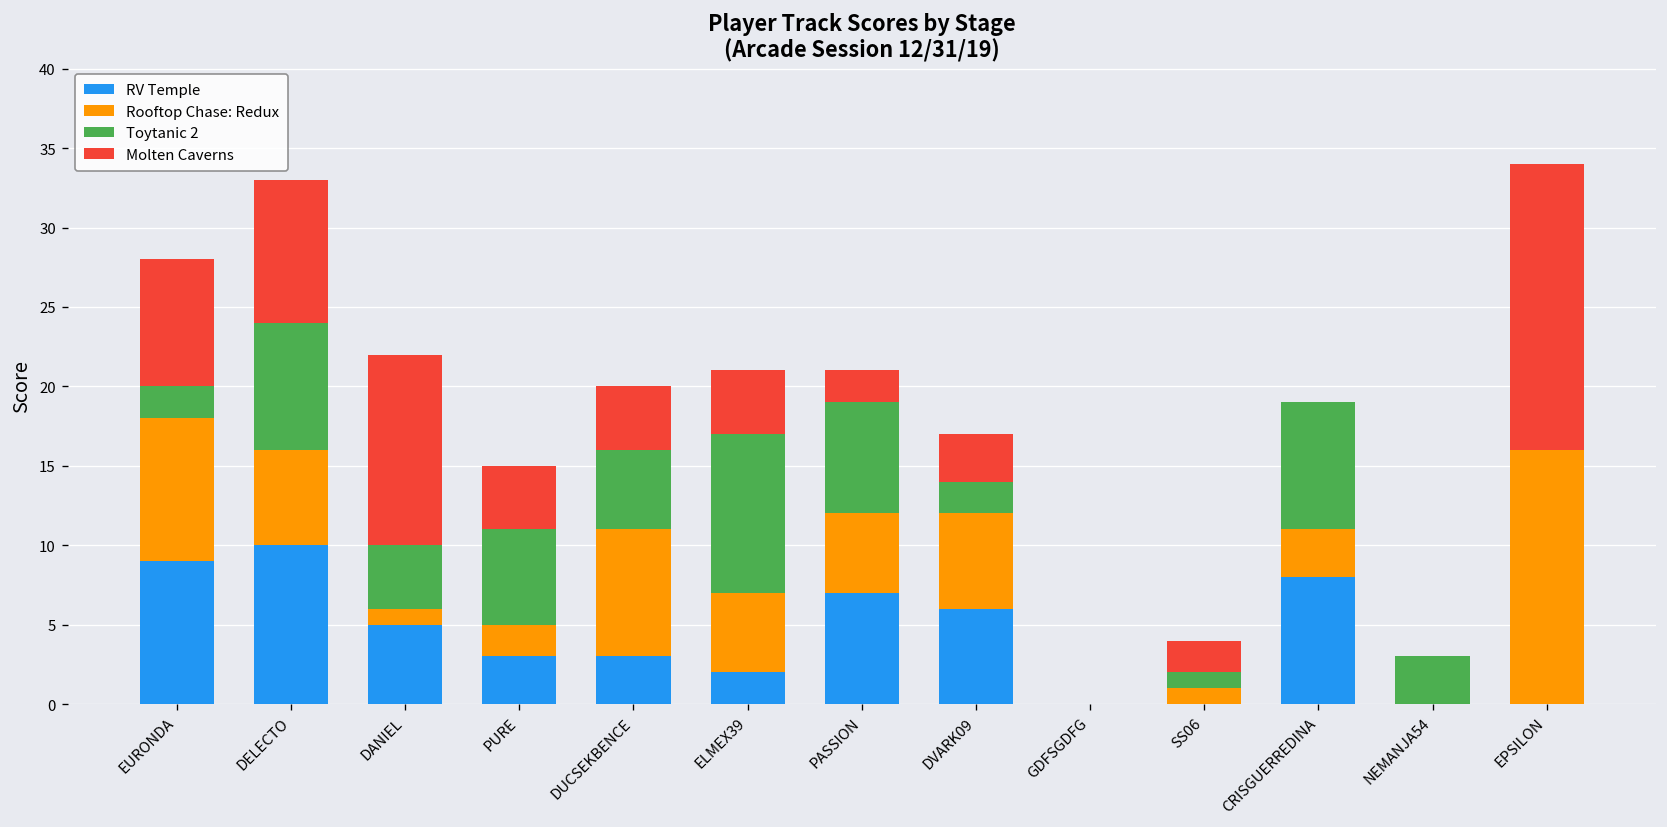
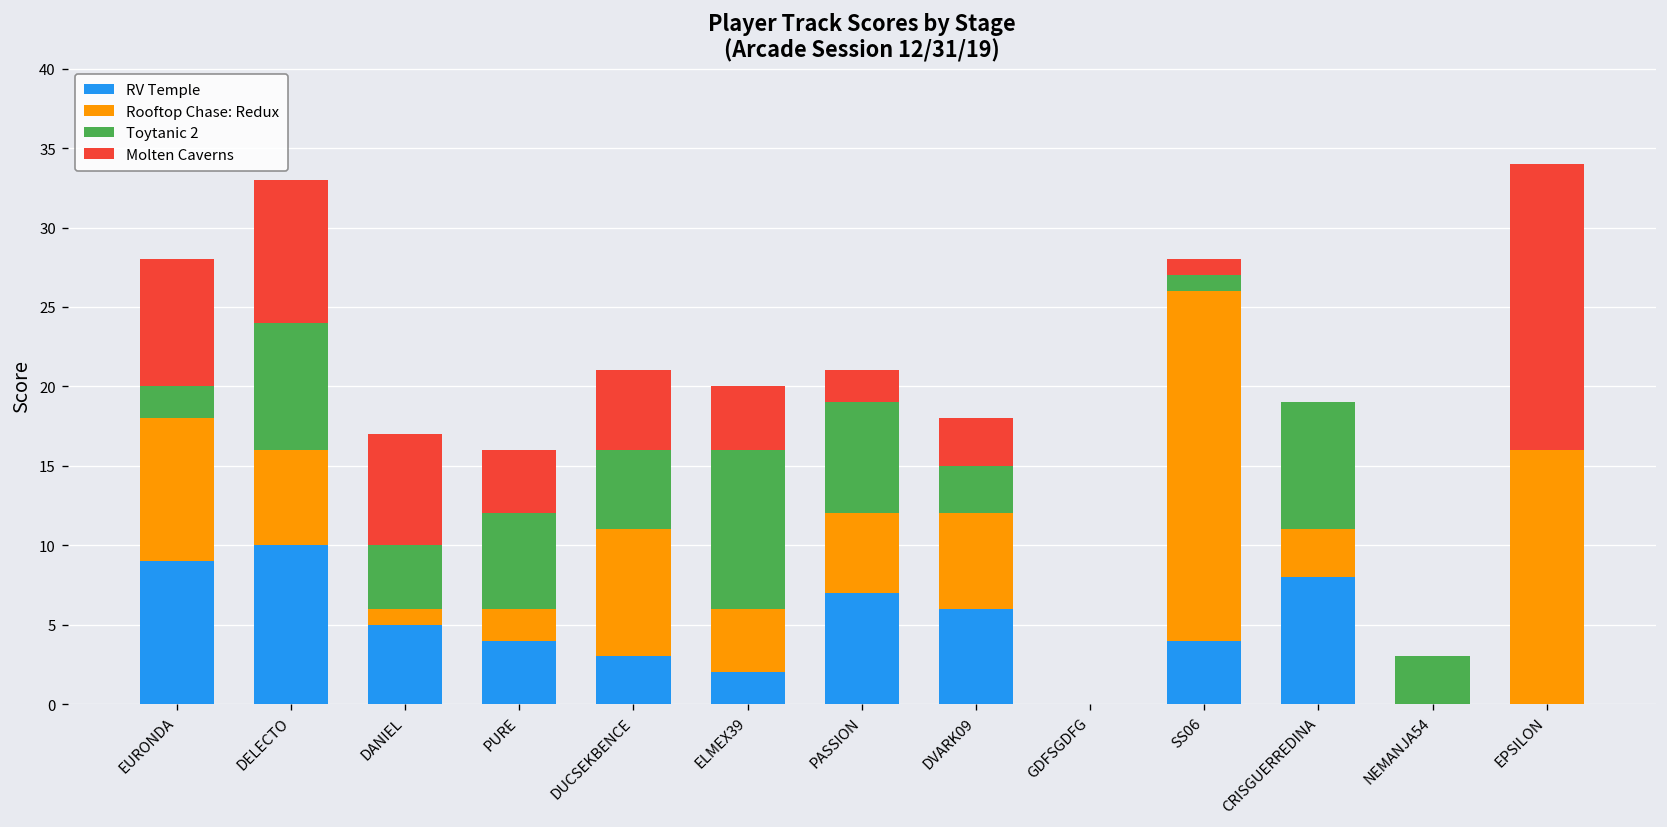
  {
    "RV Temple": {
      "EURONDA": 9,
      "DELECTO": 10,
      "DANIEL": 5,
-     "PURE": 3,
+     "PURE": 4,
      "DUCSEKBENCE": 3,
      "ELMEX39": 2,
      "PASSION": 7,
      "DVARK09": 6,
      "GDFSGDFG": 0,
-     "SS06": 0,
+     "SS06": 4,
      "CRISGUERREDINA": 8,
      "NEMANJA54": 0,
      "EPSILON": 0
    },
    "Rooftop Chase: Redux": {
      "EURONDA": 9,
      "DELECTO": 6,
      "DANIEL": 1,
      "PURE": 2,
      "DUCSEKBENCE": 8,
-     "ELMEX39": 5,
+     "ELMEX39": 4,
      "PASSION": 5,
      "DVARK09": 6,
      "GDFSGDFG": 0,
-     "SS06": 1,
+     "SS06": 22,
      "CRISGUERREDINA": 3,
      "NEMANJA54": 0,
      "EPSILON": 16
    },
    "Toytanic 2": {
      "EURONDA": 2,
      "DELECTO": 8,
      "DANIEL": 4,
      "PURE": 6,
      "DUCSEKBENCE": 5,
      "ELMEX39": 10,
      "PASSION": 7,
-     "DVARK09": 2,
+     "DVARK09": 3,
      "GDFSGDFG": 0,
      "SS06": 1,
      "CRISGUERREDINA": 8,
      "NEMANJA54": 3,
      "EPSILON": 0
    },
    "Molten Caverns": {
      "EURONDA": 8,
      "DELECTO": 9,
-     "DANIEL": 12,
+     "DANIEL": 7,
      "PURE": 4,
-     "DUCSEKBENCE": 4,
+     "DUCSEKBENCE": 5,
      "ELMEX39": 4,
      "PASSION": 2,
      "DVARK09": 3,
      "GDFSGDFG": 0,
-     "SS06": 2,
+     "SS06": 1,
      "CRISGUERREDINA": 0,
      "NEMANJA54": 0,
      "EPSILON": 18
    }
  }
